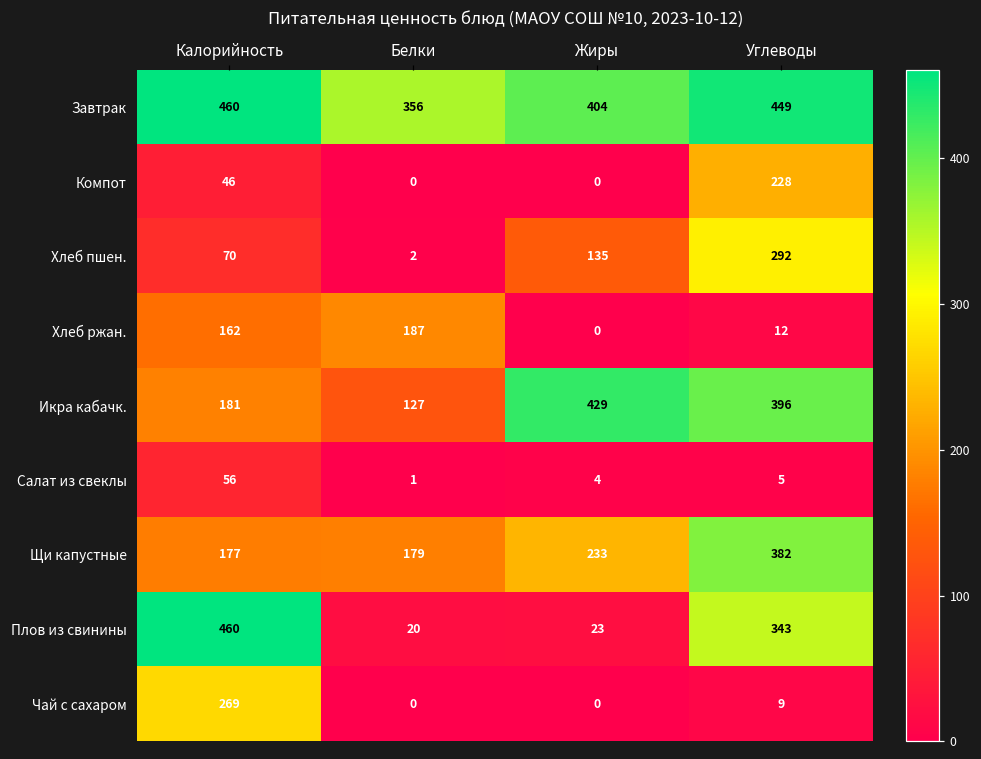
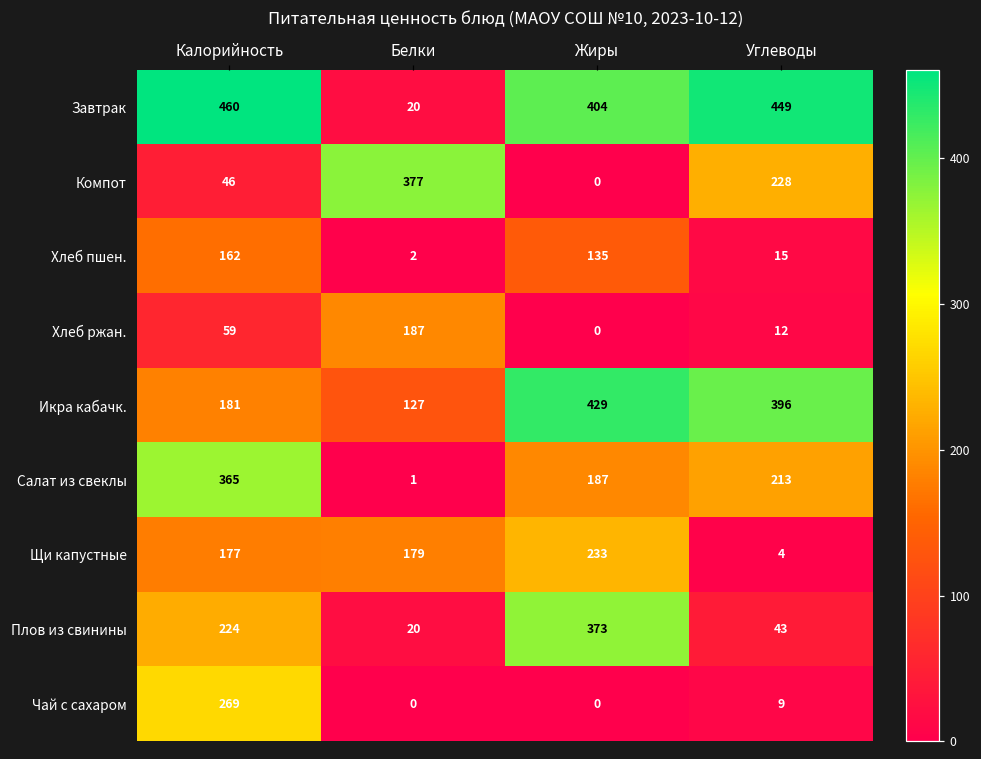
  {
    "Завтрак": {
      "Калорийность": 460,
-     "Белки": 356,
+     "Белки": 20,
      "Жиры": 404,
      "Углеводы": 449
    },
    "Компот": {
      "Калорийность": 46,
-     "Белки": 0,
+     "Белки": 377,
      "Жиры": 0,
      "Углеводы": 228
    },
    "Хлеб пшен.": {
-     "Калорийность": 70,
+     "Калорийность": 162,
      "Белки": 2,
      "Жиры": 135,
-     "Углеводы": 292
+     "Углеводы": 15
    },
    "Хлеб ржан.": {
-     "Калорийность": 162,
+     "Калорийность": 59,
      "Белки": 187,
      "Жиры": 0,
      "Углеводы": 12
    },
    "Икра кабачк.": {
      "Калорийность": 181,
      "Белки": 127,
      "Жиры": 429,
      "Углеводы": 396
    },
    "Салат из свеклы": {
-     "Калорийность": 56,
+     "Калорийность": 365,
      "Белки": 1,
-     "Жиры": 4,
-     "Углеводы": 5
+     "Жиры": 187,
+     "Углеводы": 213
    },
    "Щи капустные": {
      "Калорийность": 177,
      "Белки": 179,
      "Жиры": 233,
-     "Углеводы": 382
+     "Углеводы": 4
    },
    "Плов из свинины": {
-     "Калорийность": 460,
+     "Калорийность": 224,
      "Белки": 20,
-     "Жиры": 23,
-     "Углеводы": 343
+     "Жиры": 373,
+     "Углеводы": 43
    },
    "Чай с сахаром": {
      "Калорийность": 269,
      "Белки": 0,
      "Жиры": 0,
      "Углеводы": 9
    }
  }
